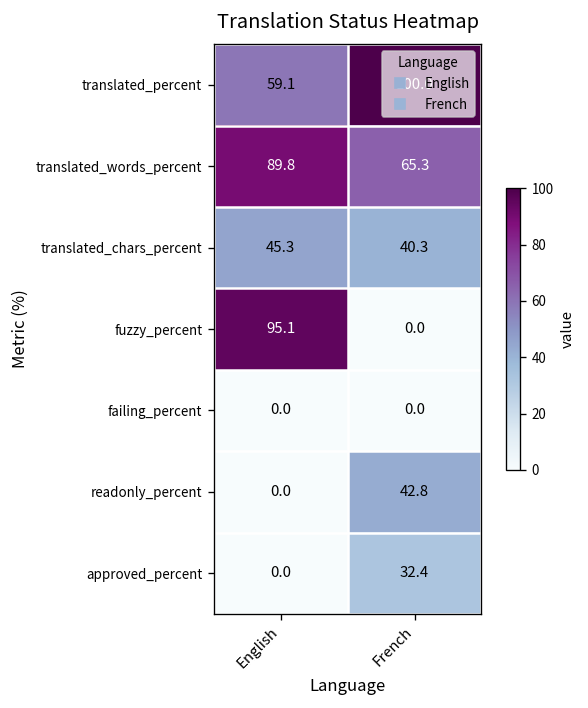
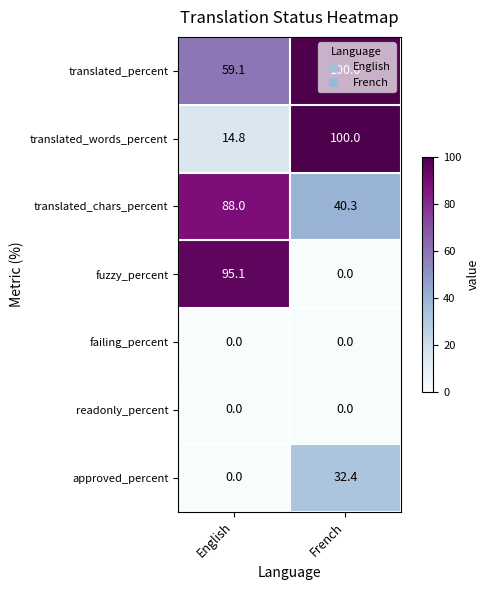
  {
    "translated_percent": {
      "English": 59.1
    },
    "translated_words_percent": {
-     "English": 89.8,
-     "French": 65.3
+     "English": 14.8,
+     "French": 100.0
    },
    "translated_chars_percent": {
-     "English": 45.3,
+     "English": 88.0,
      "French": 40.3
    },
    "fuzzy_percent": {
      "English": 95.1,
      "French": 0.0
    },
    "failing_percent": {
      "English": 0.0,
      "French": 0.0
    },
    "readonly_percent": {
      "English": 0.0,
-     "French": 42.8
+     "French": 0.0
    },
    "approved_percent": {
      "English": 0.0,
      "French": 32.4
    }
  }
